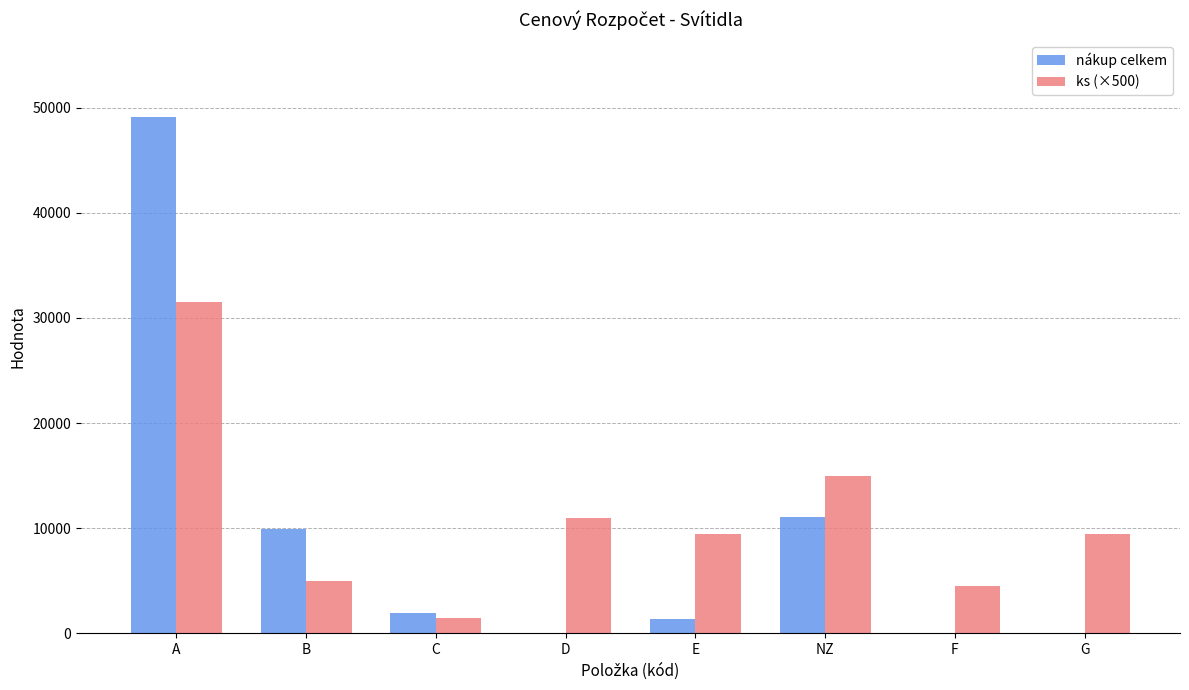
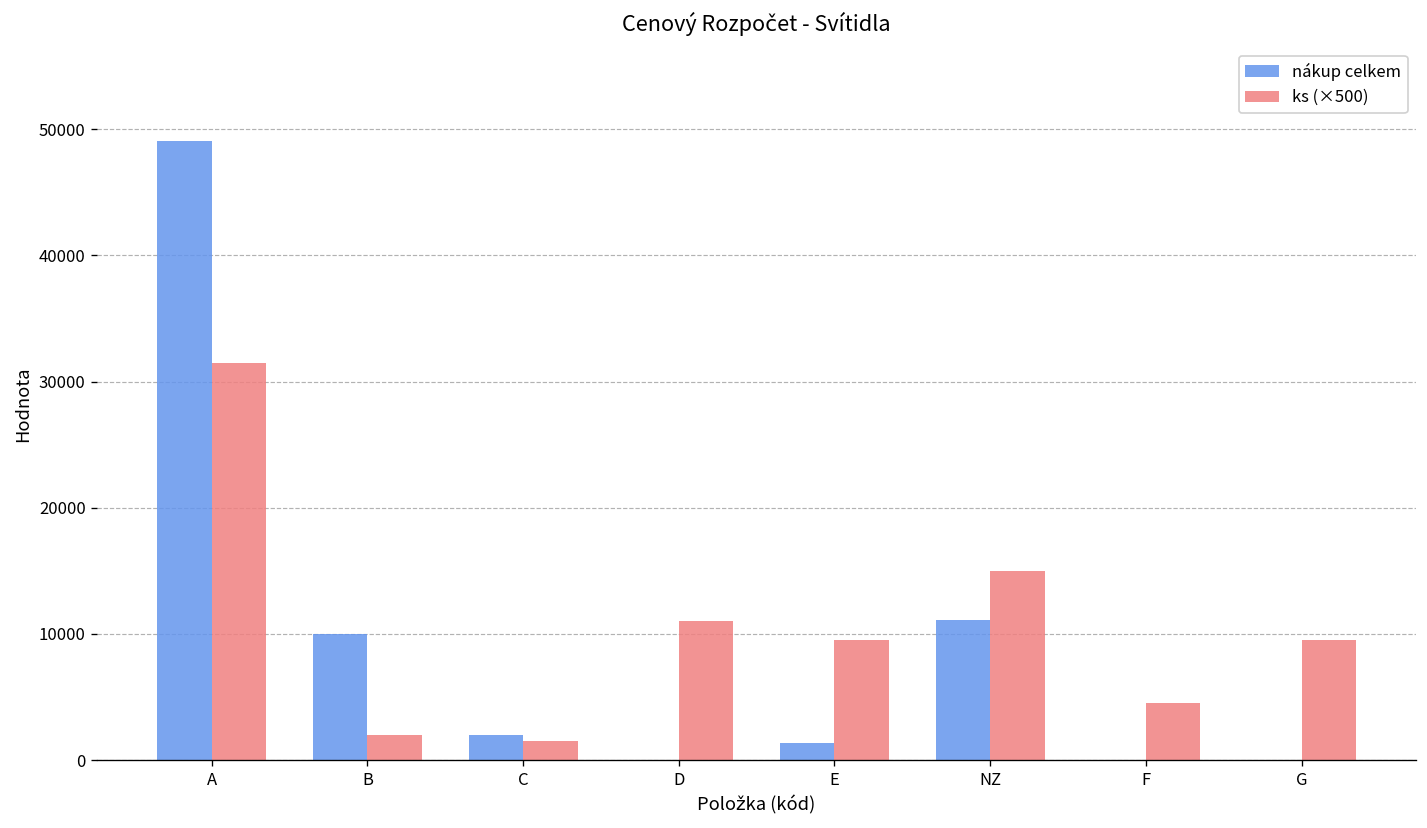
  {
    "nákup celkem": {
      "A": 49100,
      "B": 10000,
      "C": 2000,
      "D": 0,
      "E": 1300,
      "NZ": 11100,
      "F": 0,
      "G": 0
    },
    "ks (×500)": {
      "A": 31500,
-     "B": 5000,
+     "B": 2000,
      "C": 1500,
      "D": 11000,
      "E": 9500,
      "NZ": 15000,
      "F": 4500,
      "G": 9500
    }
  }
